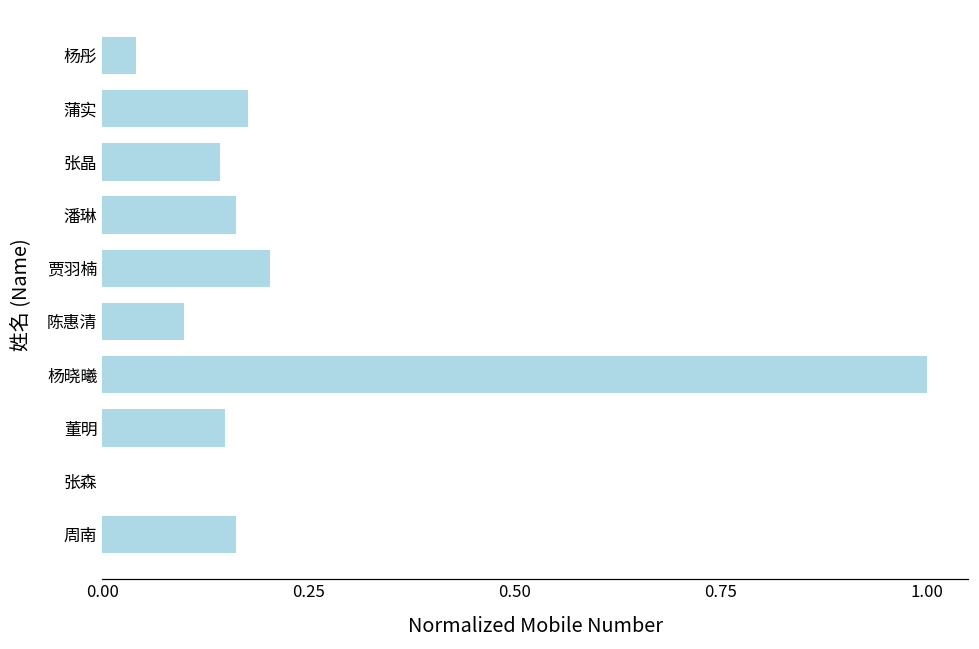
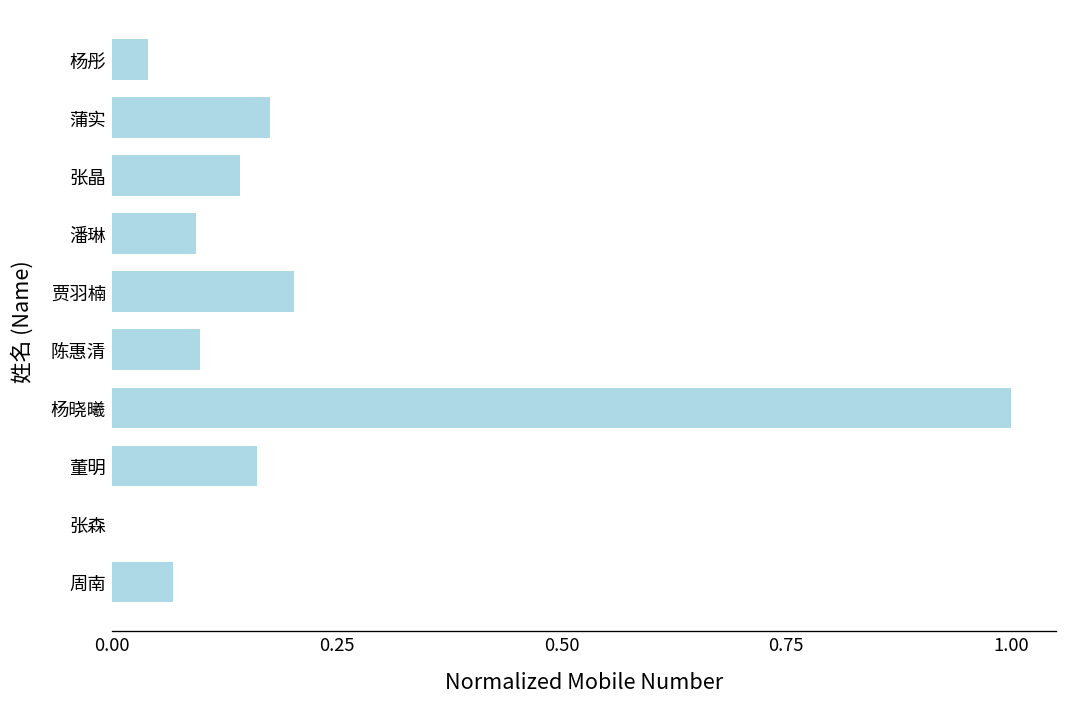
  {
    "杨彤": 0.04,
    "蒲实": 0.18,
    "张晶": 0.14,
-   "潘琳": 0.16,
+   "潘琳": 0.09,
    "贾羽楠": 0.20,
    "陈惠清": 0.10,
    "杨晓曦": 1.00,
-   "董明": 0.15,
+   "董明": 0.16,
    "张森": 0.00,
-   "周南": 0.16
+   "周南": 0.07
  }
